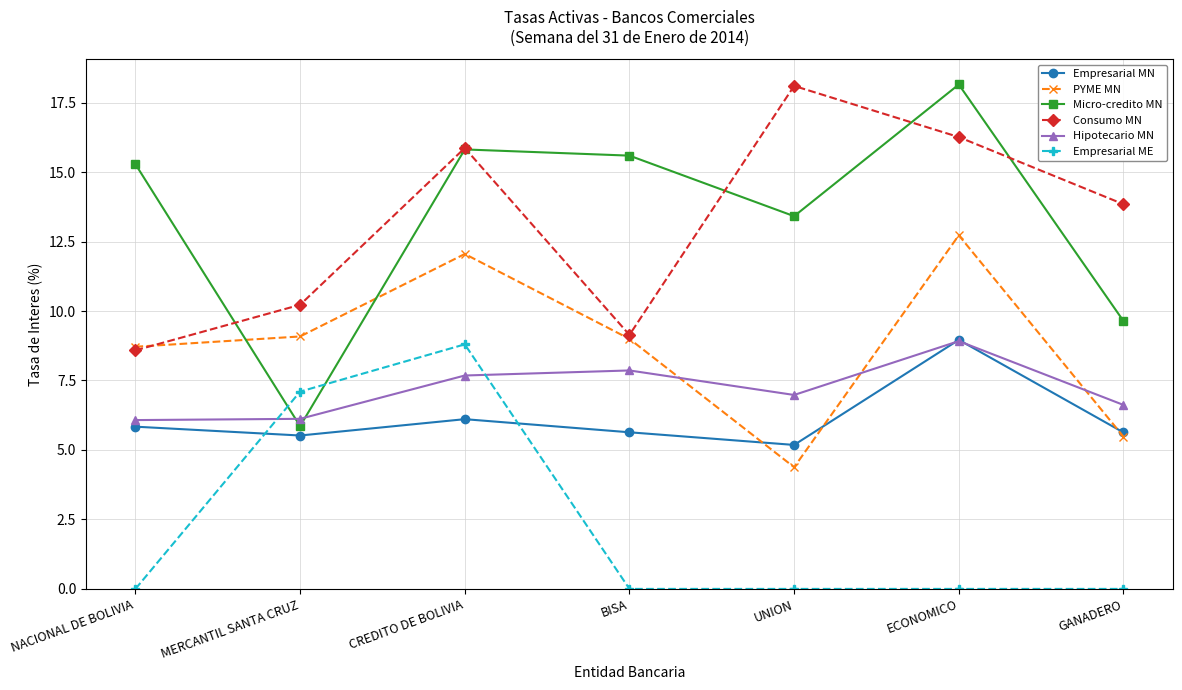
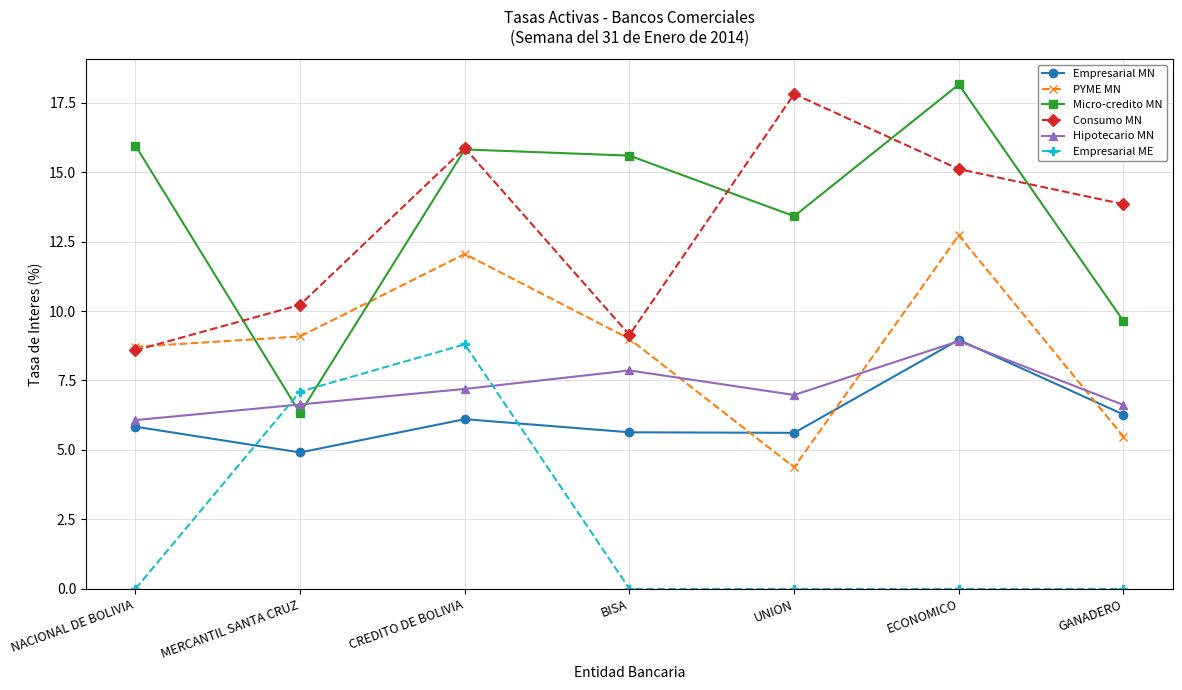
  {
    "Empresarial MN": {
      "NACIONAL DE BOLIVIA": 5.8,
-     "MERCANTIL SANTA CRUZ": 5.5,
+     "MERCANTIL SANTA CRUZ": 4.9,
      "CREDITO DE BOLIVIA": 6.1,
      "BISA": 5.6,
-     "UNION": 5.2,
-     "GANADERO": 5.6
+     "UNION": 5.6,
+     "GANADERO": 6.3
    },
    "PYME MN": {
      "NACIONAL DE BOLIVIA": 8.7,
      "MERCANTIL SANTA CRUZ": 9.1,
      "CREDITO DE BOLIVIA": 12.1,
      "BISA": 9.0,
      "UNION": 4.4,
      "ECONOMICO": 12.7,
      "GANADERO": 5.5
    },
    "Micro-credito MN": {
-     "NACIONAL DE BOLIVIA": 15.3,
-     "MERCANTIL SANTA CRUZ": 5.9,
+     "NACIONAL DE BOLIVIA": 16.0,
+     "MERCANTIL SANTA CRUZ": 6.3,
      "BISA": 15.6,
      "UNION": 13.4,
      "ECONOMICO": 18.2,
      "GANADERO": 9.6
    },
    "Consumo MN": {
      "NACIONAL DE BOLIVIA": 8.6,
      "MERCANTIL SANTA CRUZ": 10.2,
      "BISA": 9.1,
-     "UNION": 18.1,
-     "ECONOMICO": 16.3,
+     "UNION": 17.8,
+     "ECONOMICO": 15.1,
      "GANADERO": 13.8
    },
    "Hipotecario MN": {
      "NACIONAL DE BOLIVIA": 6.1,
-     "MERCANTIL SANTA CRUZ": 6.1,
-     "CREDITO DE BOLIVIA": 7.7,
+     "MERCANTIL SANTA CRUZ": 6.6,
+     "CREDITO DE BOLIVIA": 7.2,
      "BISA": 7.9,
      "UNION": 7.0,
      "GANADERO": 6.6
    },
    "Empresarial ME": {
      "NACIONAL DE BOLIVIA": 0.0,
      "MERCANTIL SANTA CRUZ": 7.1,
      "CREDITO DE BOLIVIA": 8.8,
      "BISA": 0.0,
      "UNION": 0.0,
      "ECONOMICO": 0.0,
      "GANADERO": 0.0
    }
  }
